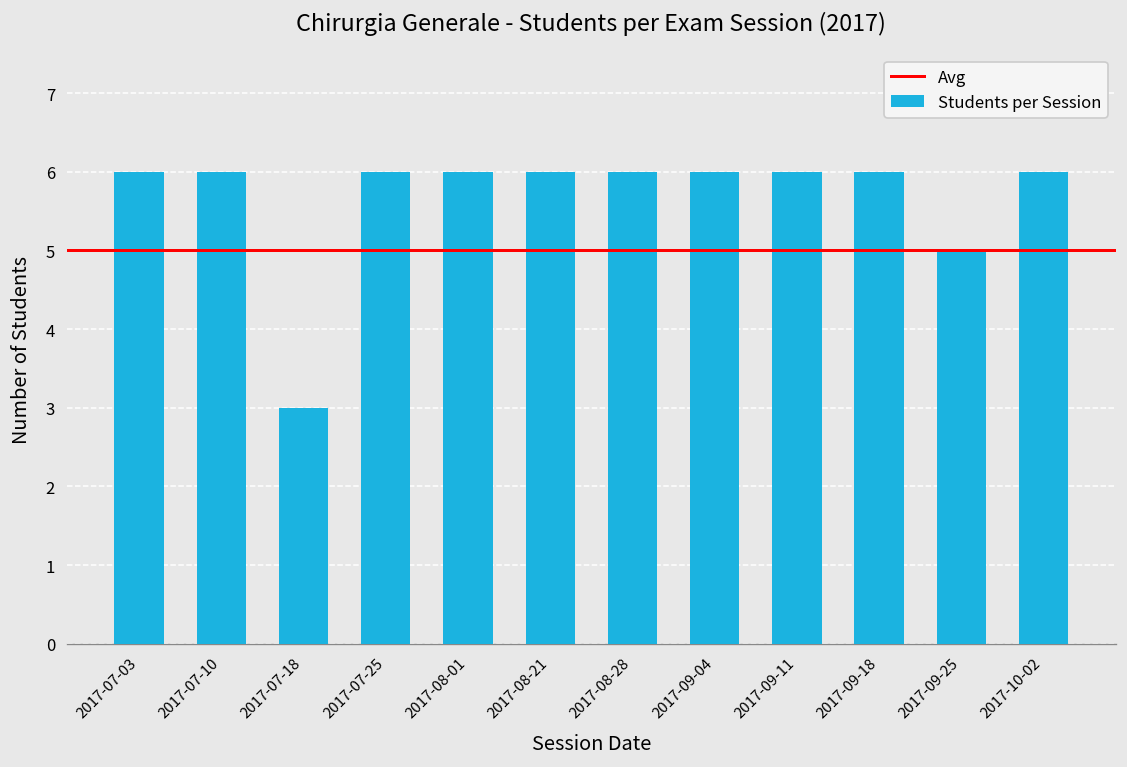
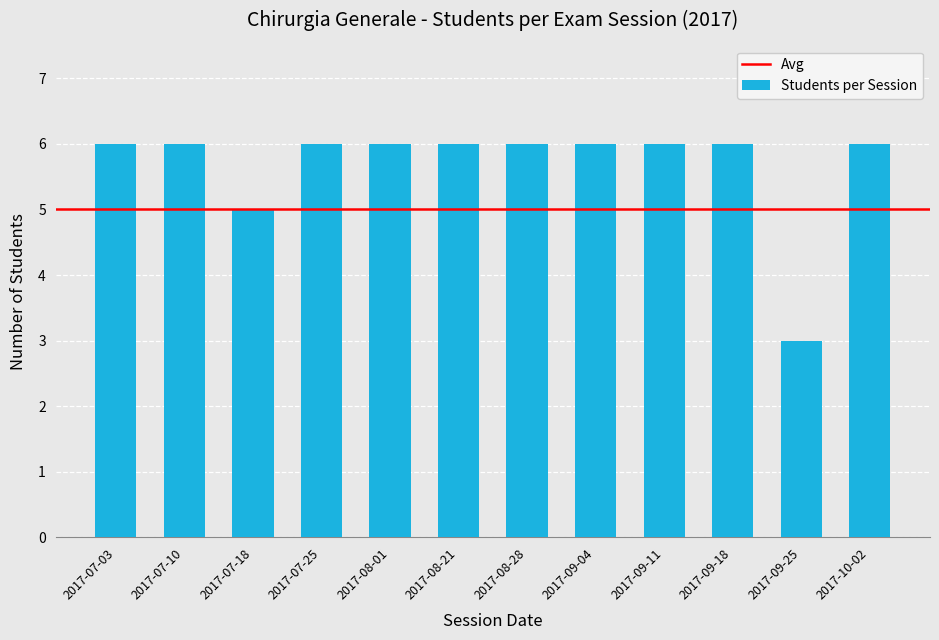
  {
    "2017-07-03": 6,
    "2017-07-10": 6,
-   "2017-07-18": 3,
+   "2017-07-18": 5,
    "2017-07-25": 6,
    "2017-08-01": 6,
    "2017-08-21": 6,
    "2017-08-28": 6,
    "2017-09-04": 6,
    "2017-09-11": 6,
    "2017-09-18": 6,
-   "2017-09-25": 5,
+   "2017-09-25": 3,
    "2017-10-02": 6
  }
